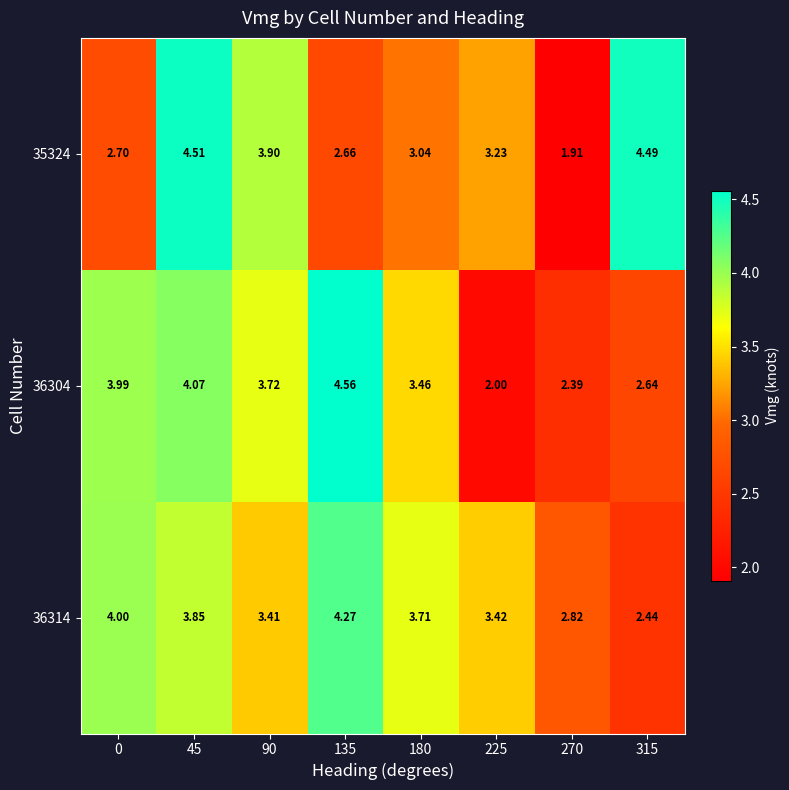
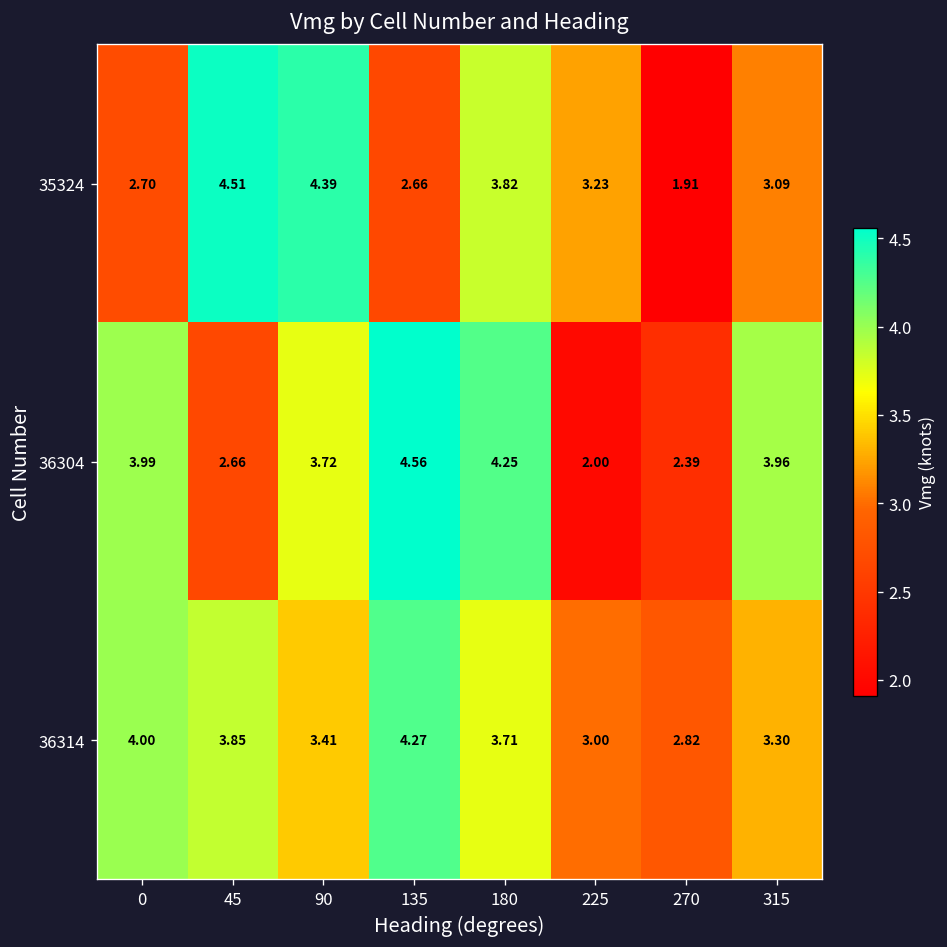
  {
    "35324": {
      "0": 2.70,
      "45": 4.51,
-     "90": 3.90,
+     "90": 4.39,
      "135": 2.66,
-     "180": 3.04,
+     "180": 3.82,
      "225": 3.23,
      "270": 1.91,
-     "315": 4.49
+     "315": 3.09
    },
    "36304": {
      "0": 3.99,
-     "45": 4.07,
+     "45": 2.66,
      "90": 3.72,
      "135": 4.56,
-     "180": 3.46,
+     "180": 4.25,
      "225": 2.00,
      "270": 2.39,
-     "315": 2.64
+     "315": 3.96
    },
    "36314": {
      "0": 4.00,
      "45": 3.85,
      "90": 3.41,
      "135": 4.27,
      "180": 3.71,
-     "225": 3.42,
+     "225": 3.00,
      "270": 2.82,
-     "315": 2.44
+     "315": 3.30
    }
  }
